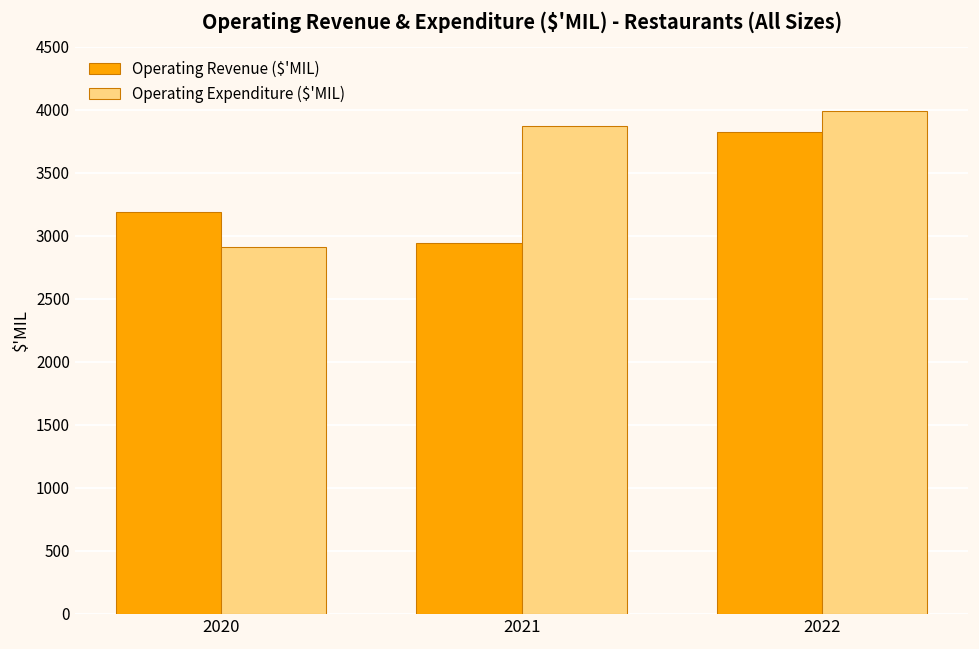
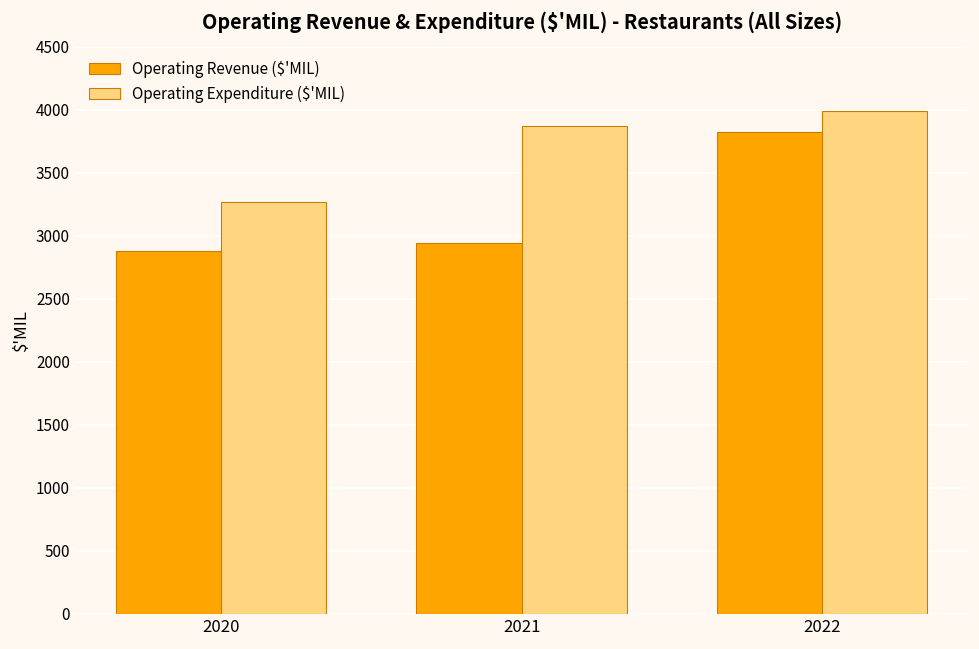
  {
    "Operating Revenue ($'MIL)": {
-     "2020": 3190,
+     "2020": 2880,
      "2021": 2940,
      "2022": 3830
    },
    "Operating Expenditure ($'MIL)": {
-     "2020": 2910,
+     "2020": 3270,
      "2021": 3870,
      "2022": 3990
    }
  }
